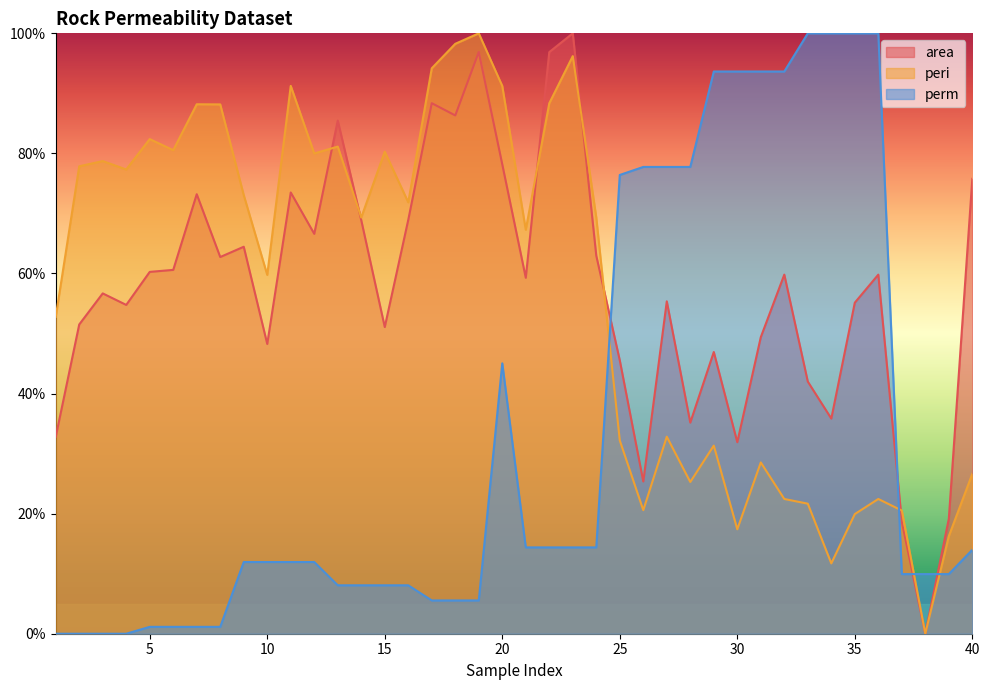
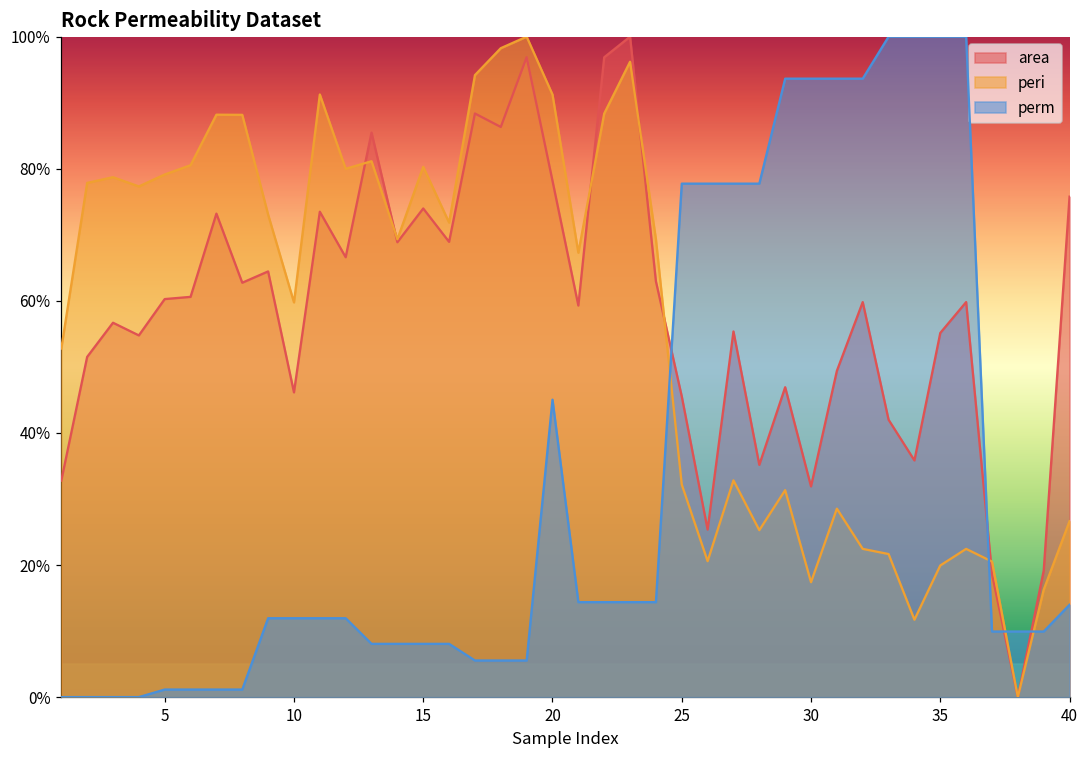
  {
    "area": {
      "5": "60%",
-     "10": "48%",
-     "15": "51%",
+     "10": "46%",
+     "15": "74%",
      "20": "78%",
      "25": "46%",
      "30": "32%",
      "35": "55%",
      "40": "76%"
    },
    "peri": {
-     "5": "82%",
+     "5": "79%",
      "10": "60%",
      "15": "80%",
      "20": "91%",
      "25": "32%",
      "30": "17%",
      "35": "20%",
      "40": "27%"
    },
    "perm": {
      "10": "12%",
      "15": "8%",
      "20": "45%",
-     "25": "76%",
+     "25": "78%",
      "30": "94%",
      "35": "100%",
      "40": "14%"
    }
  }
